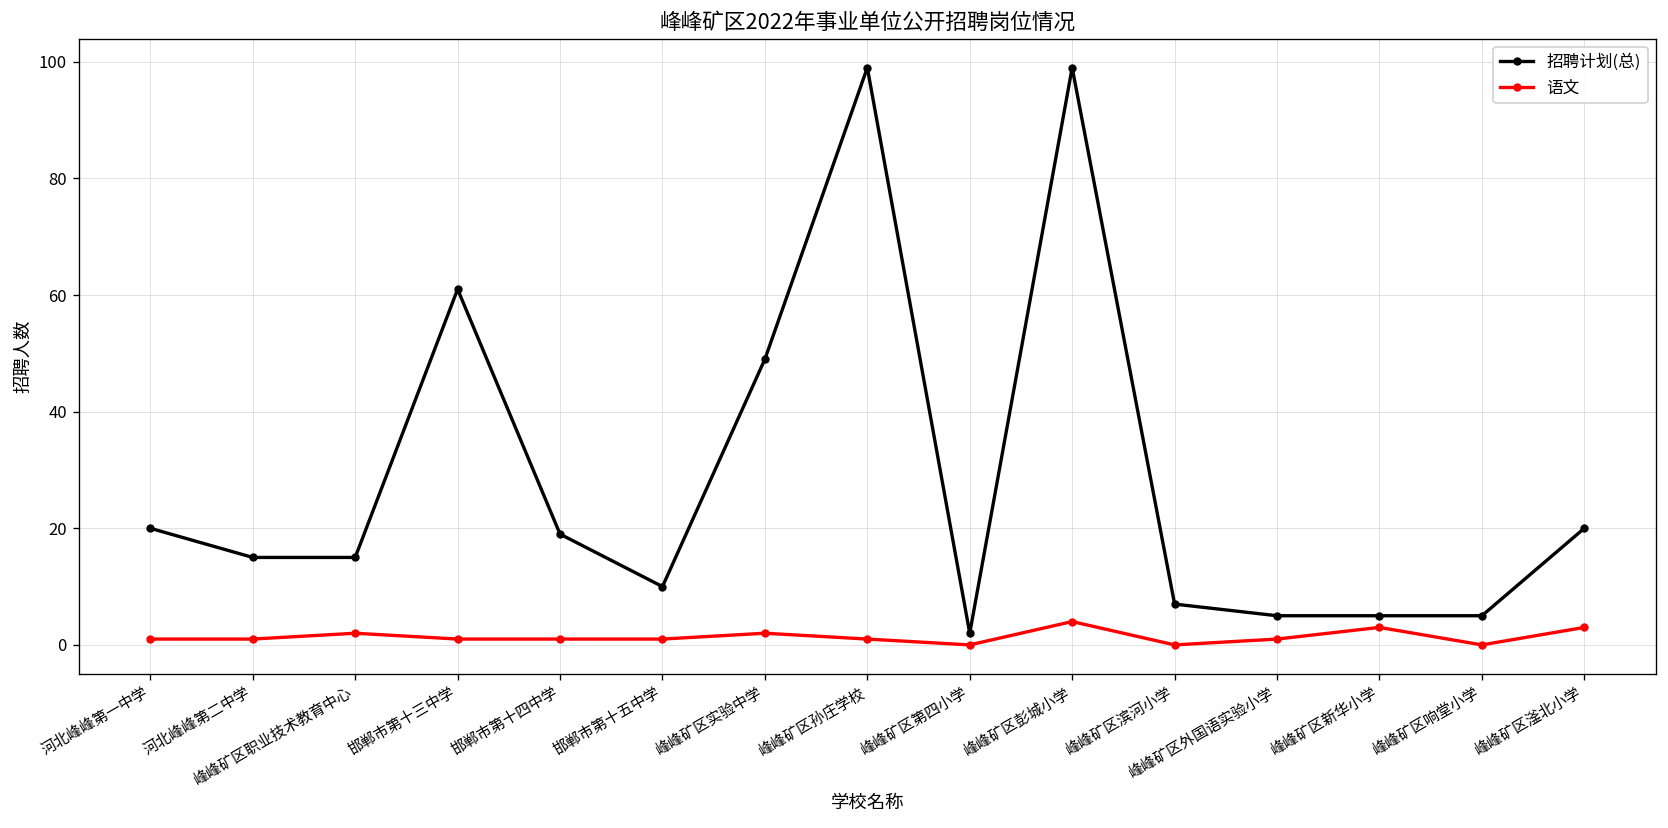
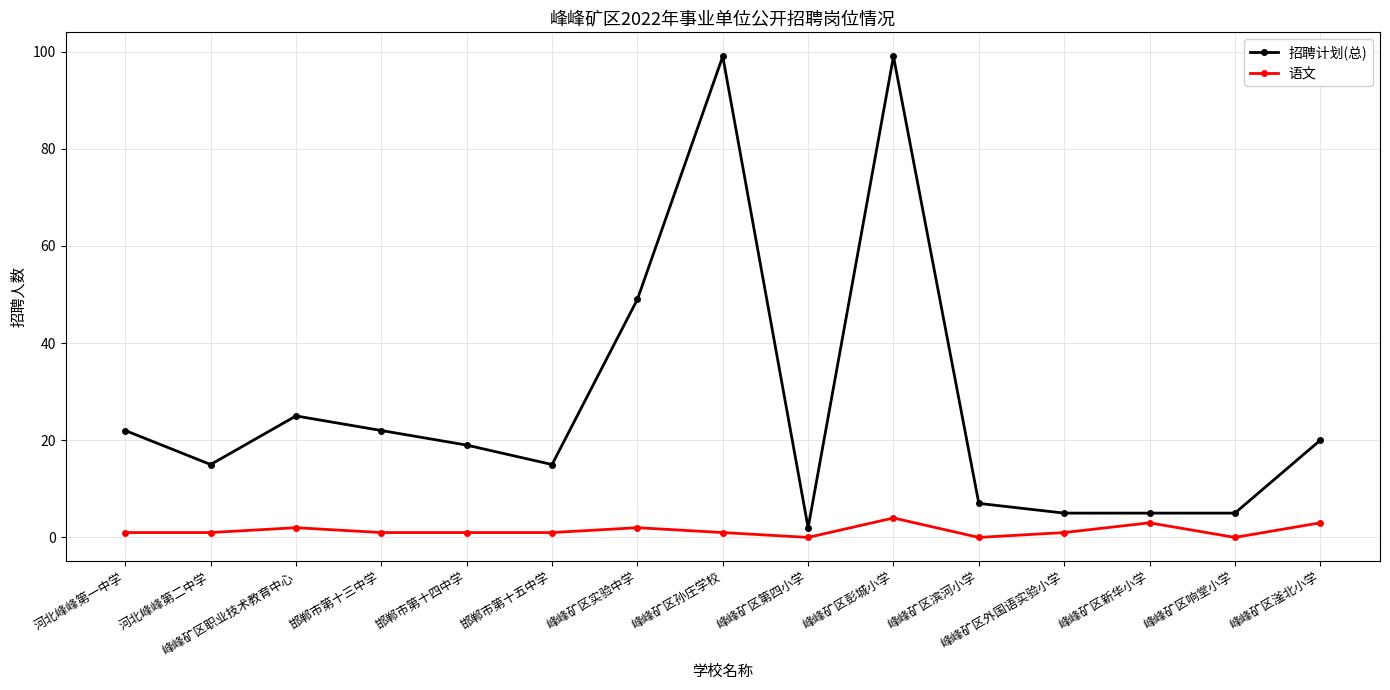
  {
    "招聘计划(总)": {
-     "河北峰峰第一中学": 20,
+     "河北峰峰第一中学": 22,
      "河北峰峰第二中学": 15,
-     "峰峰矿区职业技术教育中心": 15,
-     "邯郸市第十三中学": 61,
+     "峰峰矿区职业技术教育中心": 25,
+     "邯郸市第十三中学": 22,
      "邯郸市第十四中学": 19,
-     "邯郸市第十五中学": 10,
+     "邯郸市第十五中学": 15,
      "峰峰矿区实验中学": 49,
      "峰峰矿区孙庄学校": 99,
      "峰峰矿区第四小学": 2,
      "峰峰矿区彭城小学": 99,
      "峰峰矿区滨河小学": 7,
      "峰峰矿区外国语实验小学": 5,
      "峰峰矿区新华小学": 5,
      "峰峰矿区响堂小学": 5,
      "峰峰矿区滏北小学": 20
    },
    "语文": {
      "河北峰峰第一中学": 1,
      "河北峰峰第二中学": 1,
      "峰峰矿区职业技术教育中心": 2,
      "邯郸市第十三中学": 1,
      "邯郸市第十四中学": 1,
      "邯郸市第十五中学": 1,
      "峰峰矿区实验中学": 2,
      "峰峰矿区孙庄学校": 1,
      "峰峰矿区第四小学": 0,
      "峰峰矿区彭城小学": 4,
      "峰峰矿区滨河小学": 0,
      "峰峰矿区外国语实验小学": 1,
      "峰峰矿区新华小学": 3,
      "峰峰矿区响堂小学": 0,
      "峰峰矿区滏北小学": 3
    }
  }
